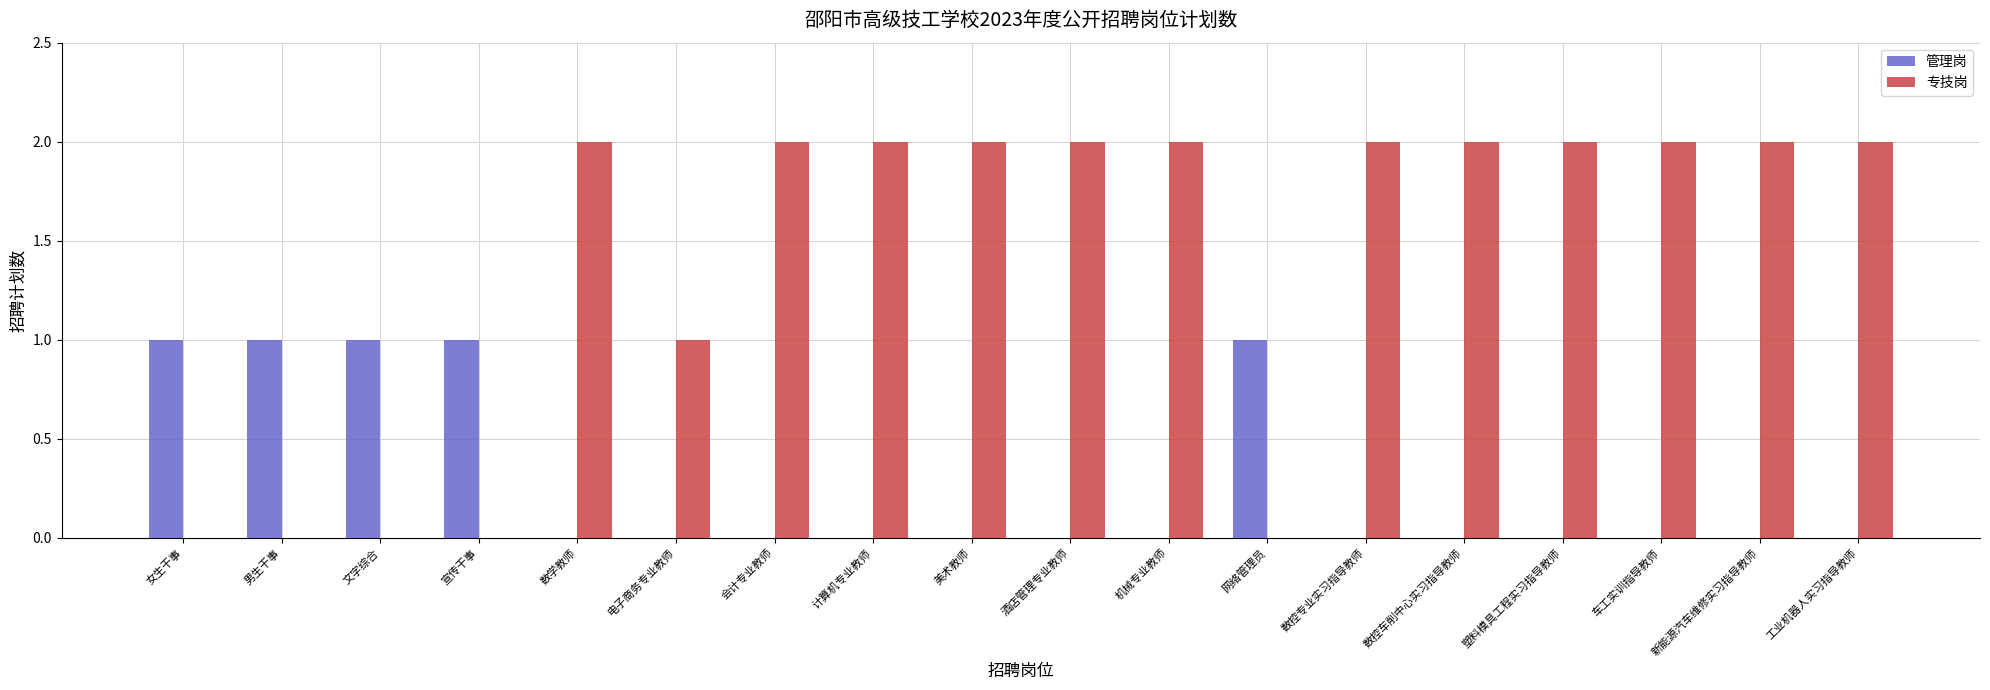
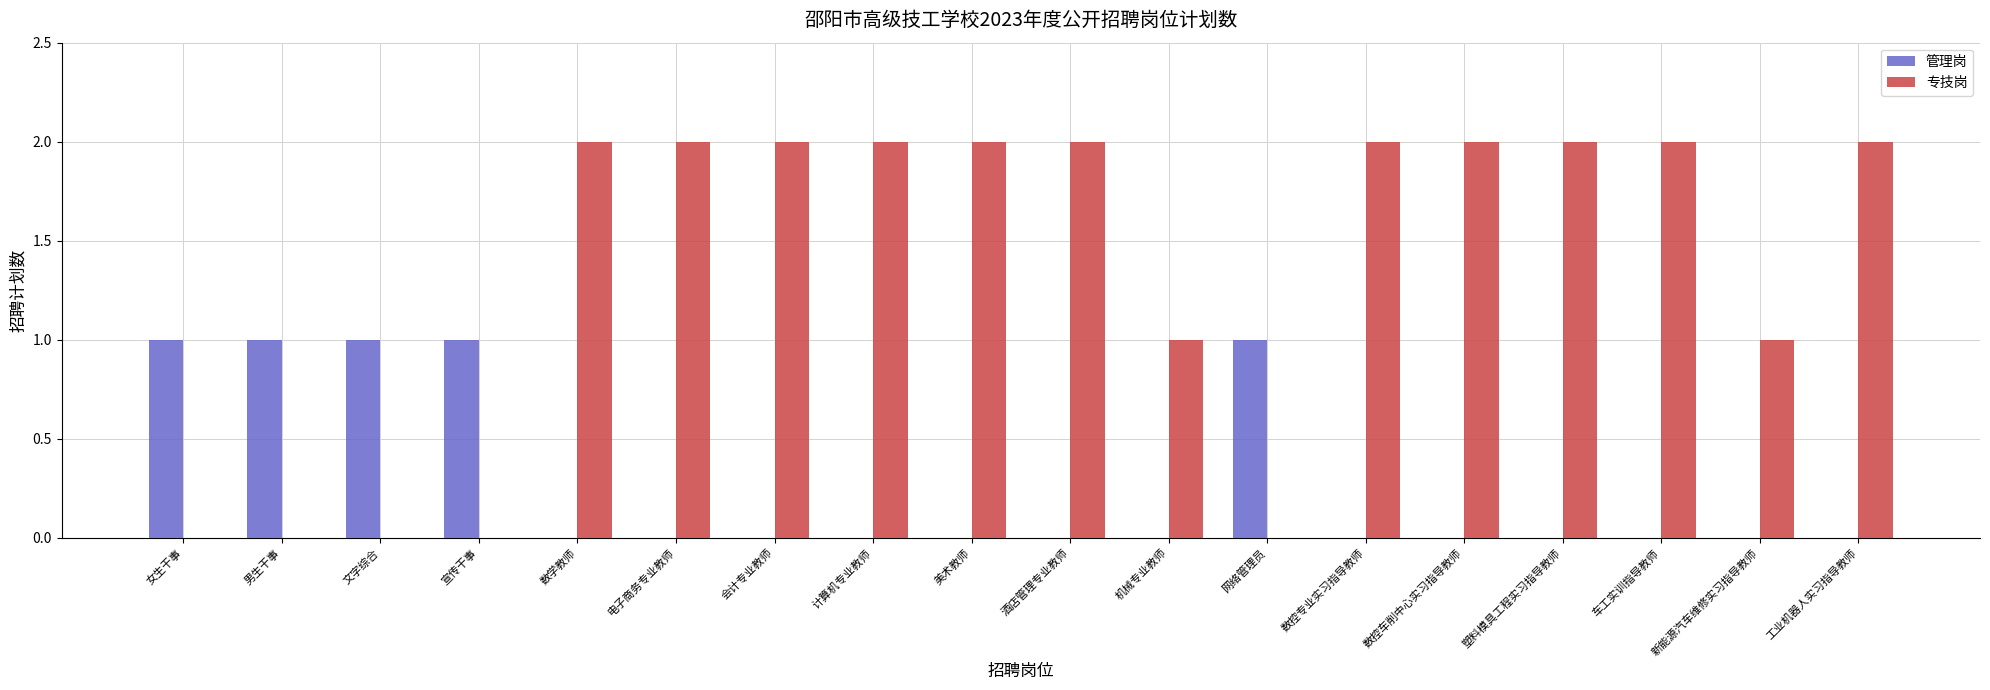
  {
    "管理岗": {
      "女生干事": 1,
      "男生干事": 1,
      "文字综合": 1,
      "宣传干事": 1,
      "数学教师": 0,
      "电子商务专业教师": 0,
      "会计专业教师": 0,
      "计算机专业教师": 0,
      "美术教师": 0,
      "酒店管理专业教师": 0,
      "机械专业教师": 0,
      "网络管理员": 1,
      "数控专业实习指导教师": 0,
      "数控车削中心实习指导教师": 0,
      "塑料模具工程实习指导教师": 0,
      "车工实训指导教师": 0,
      "新能源汽车维修实习指导教师": 0,
      "工业机器人实习指导教师": 0
    },
    "专技岗": {
      "女生干事": 0,
      "男生干事": 0,
      "文字综合": 0,
      "宣传干事": 0,
      "数学教师": 2,
-     "电子商务专业教师": 1,
+     "电子商务专业教师": 2,
      "会计专业教师": 2,
      "计算机专业教师": 2,
      "美术教师": 2,
      "酒店管理专业教师": 2,
-     "机械专业教师": 2,
+     "机械专业教师": 1,
      "网络管理员": 0,
      "数控专业实习指导教师": 2,
      "数控车削中心实习指导教师": 2,
      "塑料模具工程实习指导教师": 2,
      "车工实训指导教师": 2,
-     "新能源汽车维修实习指导教师": 2,
+     "新能源汽车维修实习指导教师": 1,
      "工业机器人实习指导教师": 2
    }
  }
